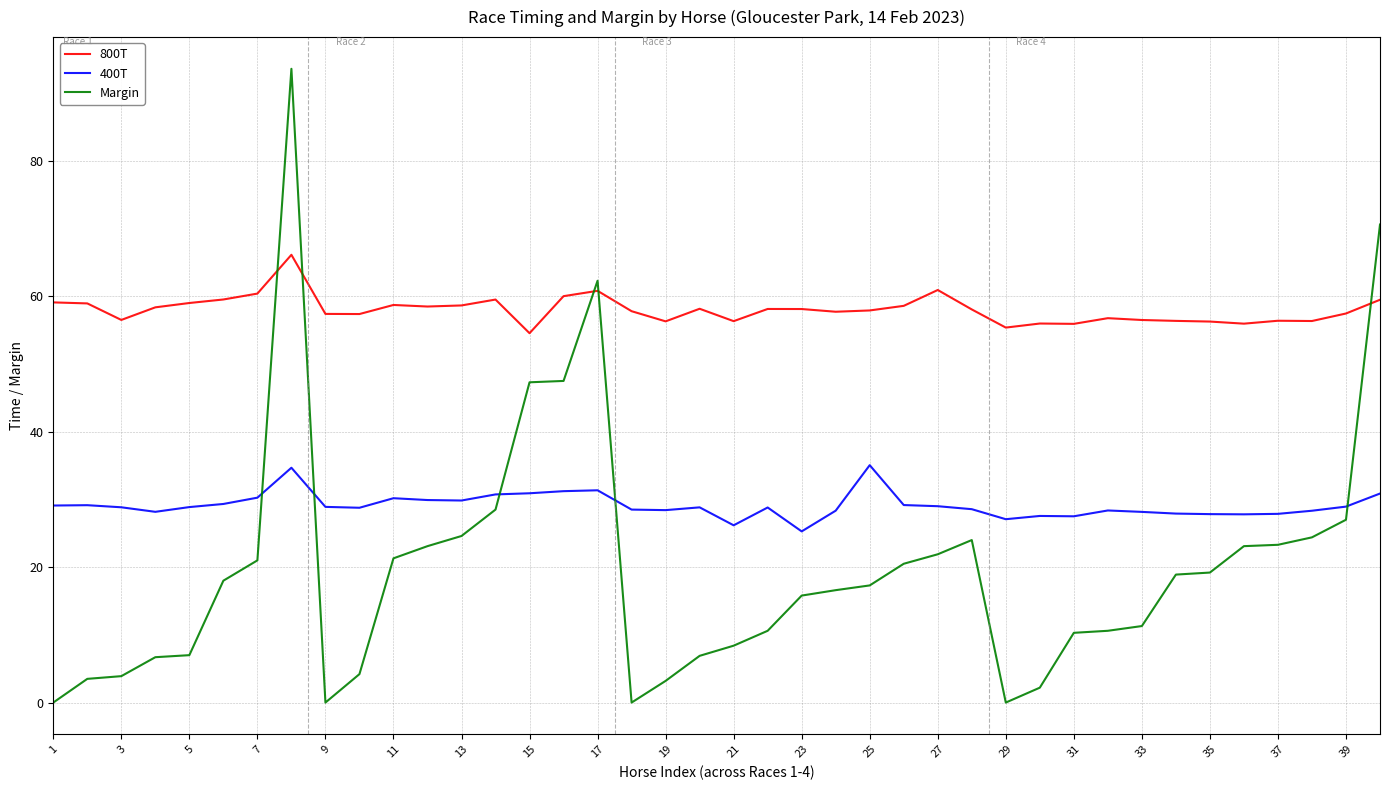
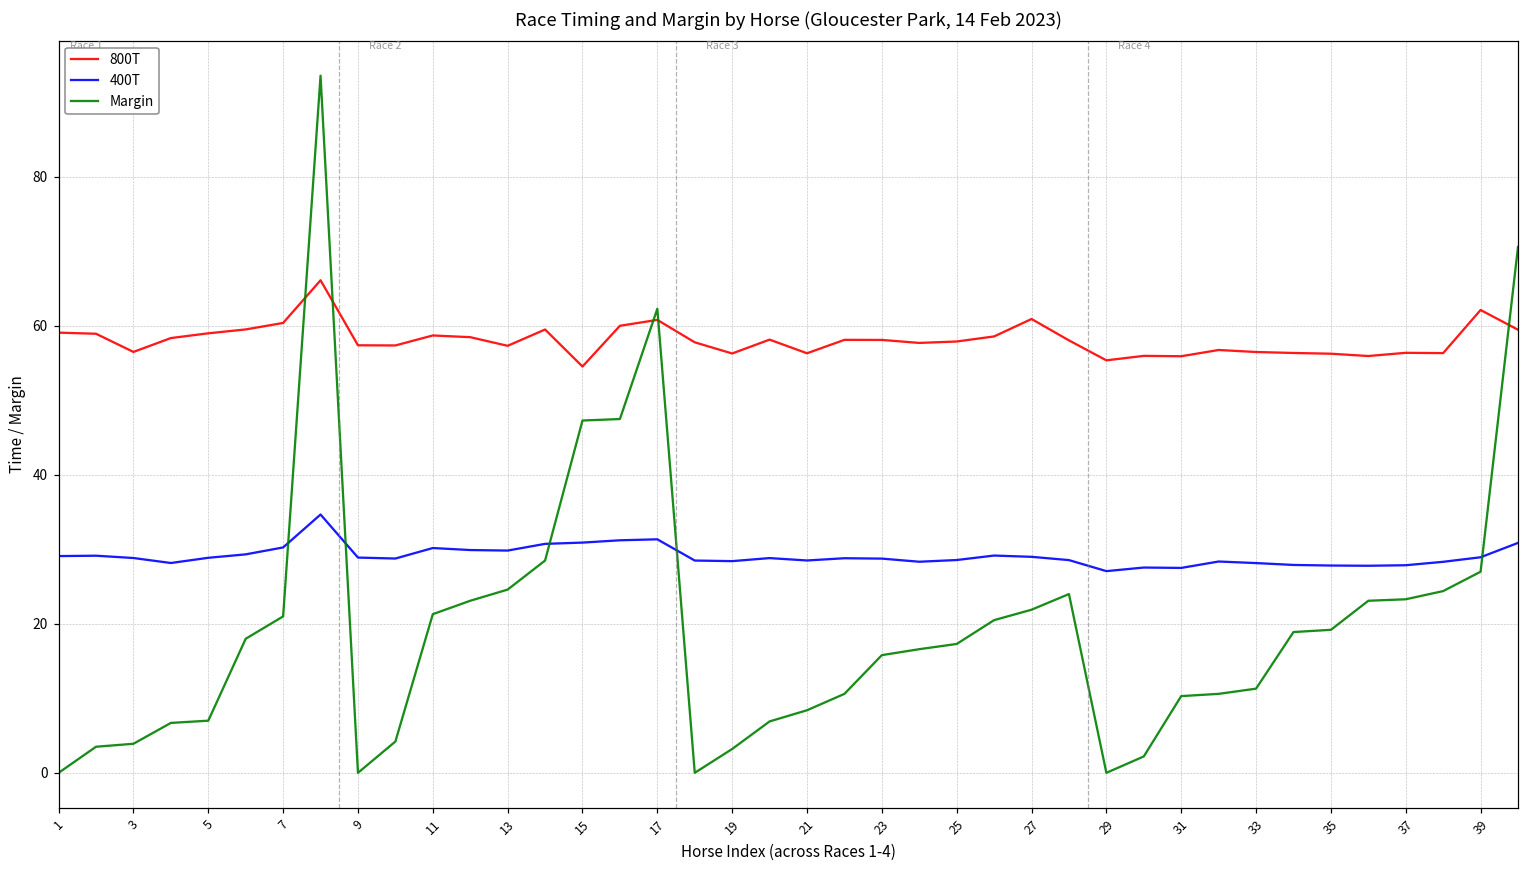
  {
    "800T": {
      "1": 59,
      "3": 57,
      "5": 59,
      "7": 60,
      "9": 57,
      "11": 59,
-     "13": 59,
+     "13": 57,
      "15": 55,
      "17": 61,
      "19": 56,
      "21": 56,
      "23": 58,
      "25": 58,
      "27": 61,
      "29": 55,
      "31": 56,
      "33": 57,
      "35": 56,
      "37": 56,
-     "39": 57
+     "39": 62
    },
    "400T": {
      "1": 29,
      "3": 29,
      "5": 29,
      "7": 30,
      "9": 29,
      "11": 30,
      "13": 30,
      "15": 31,
      "17": 31,
      "19": 28,
-     "21": 26,
-     "23": 25,
-     "25": 35,
+     "21": 29,
+     "23": 29,
+     "25": 29,
      "27": 29,
      "29": 27,
      "31": 28,
      "33": 28,
      "35": 28,
      "37": 28,
      "39": 29
    },
    "Margin": {
      "1": 0,
      "3": 4,
      "5": 7,
      "7": 21,
      "9": 0,
      "11": 21,
      "13": 25,
      "15": 47,
      "17": 62,
      "19": 3,
      "21": 8,
      "23": 16,
      "25": 17,
      "27": 22,
      "29": 0,
      "31": 10,
      "33": 11,
      "35": 19,
      "37": 23,
      "39": 27
    }
  }
